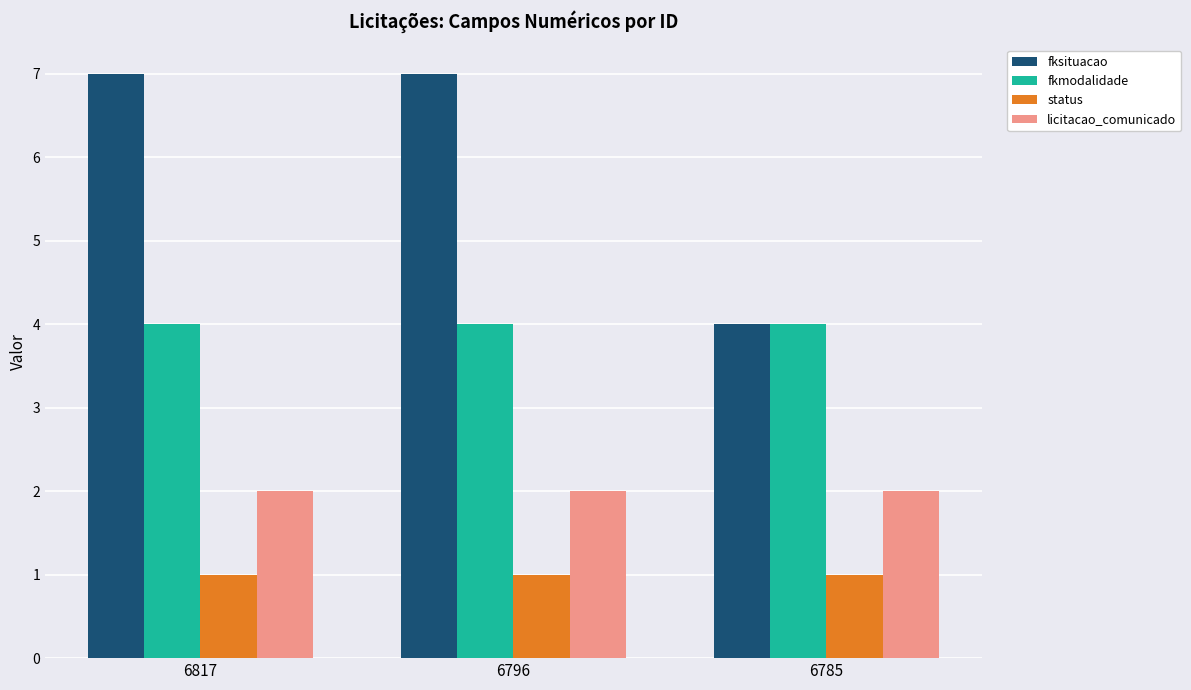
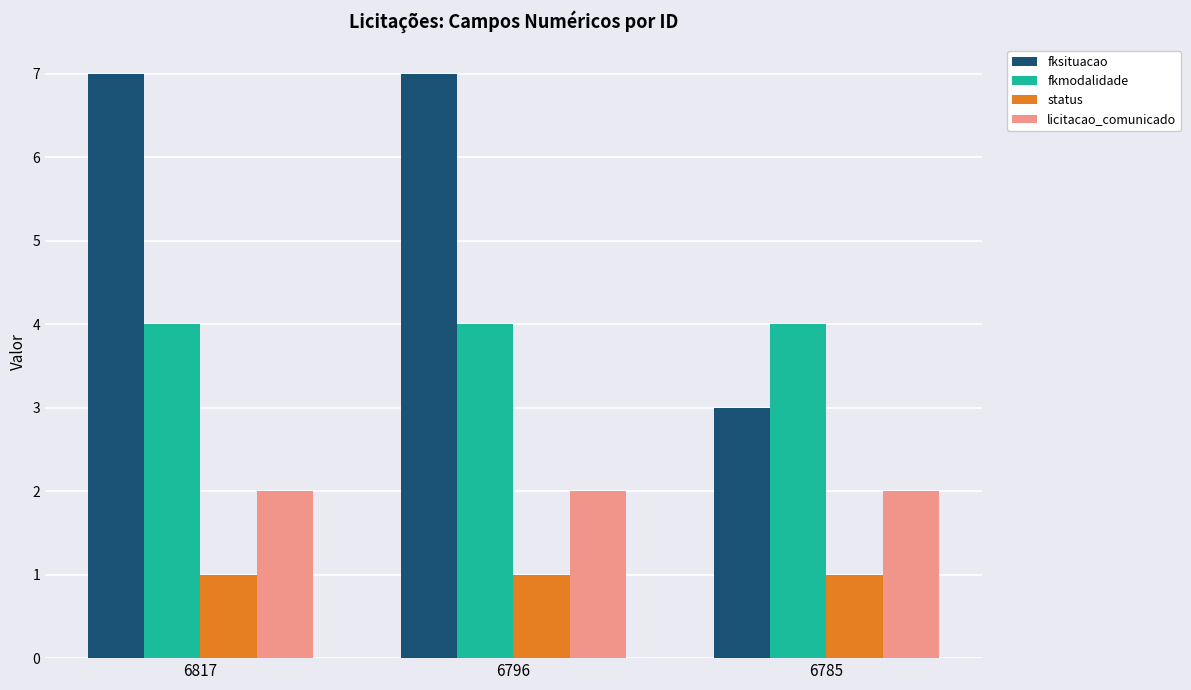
  {
    "fksituacao": {
      "6817": 7,
      "6796": 7,
-     "6785": 4
+     "6785": 3
    },
    "fkmodalidade": {
      "6817": 4,
      "6796": 4,
      "6785": 4
    },
    "status": {
      "6817": 1,
      "6796": 1,
      "6785": 1
    },
    "licitacao_comunicado": {
      "6817": 2,
      "6796": 2,
      "6785": 2
    }
  }
